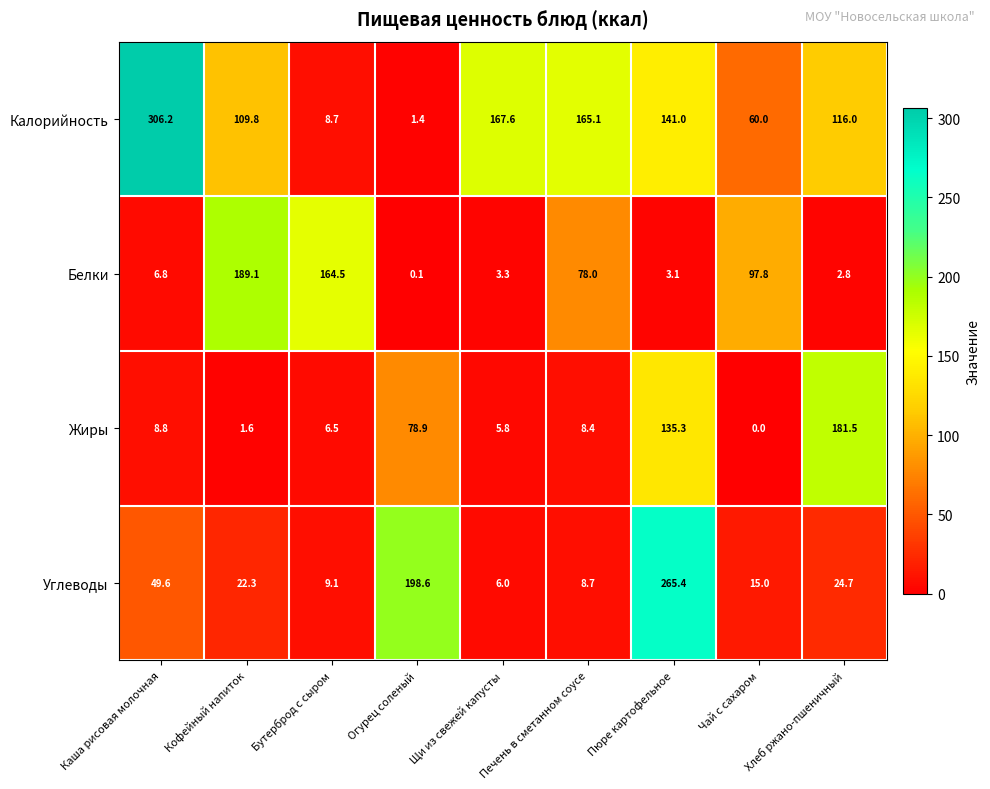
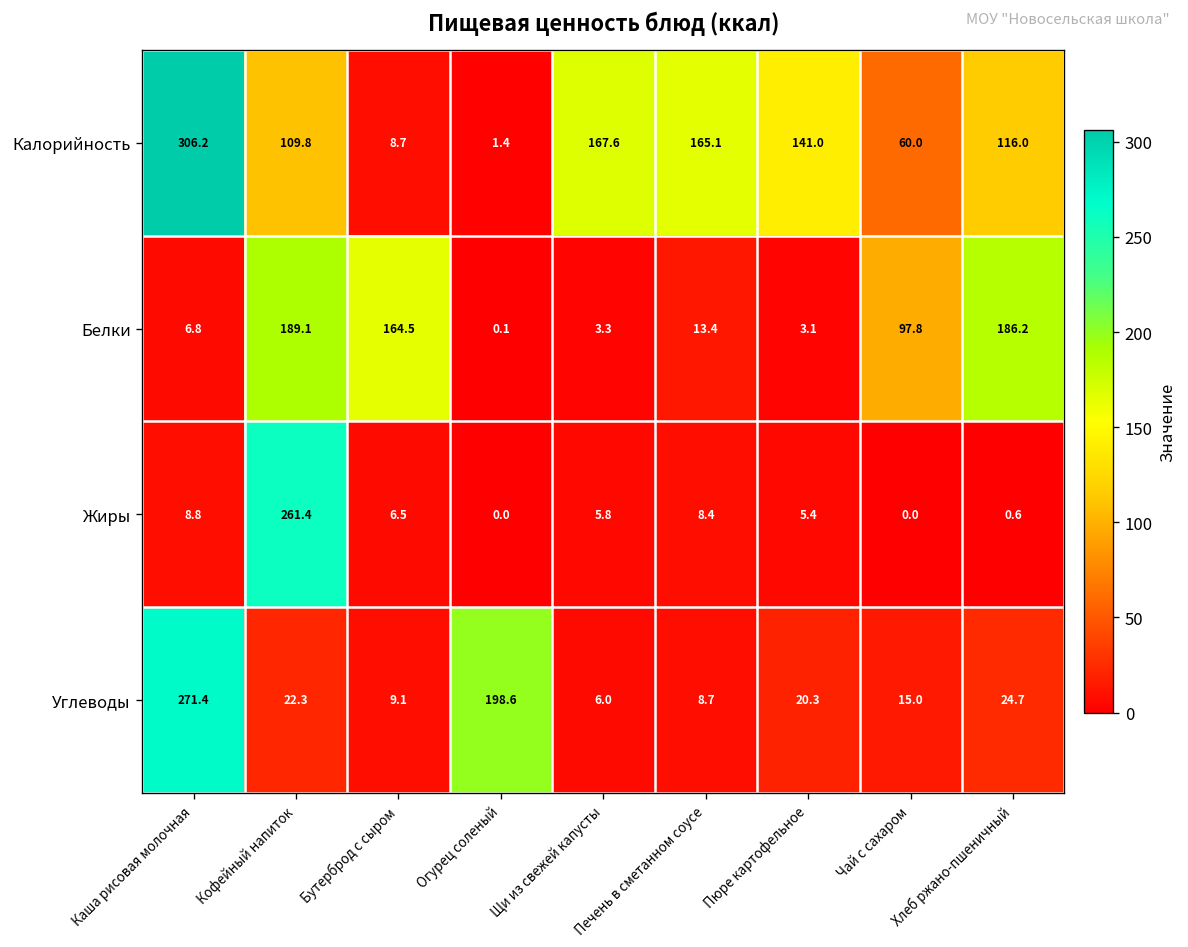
  {
    "Калорийность": {
      "Каша рисовая молочная": 306.2,
      "Кофейный напиток": 109.8,
      "Бутерброд с сыром": 8.7,
      "Огурец соленый": 1.4,
      "Щи из свежей капусты": 167.6,
      "Печень в сметанном соусе": 165.1,
      "Пюре картофельное": 141.0,
      "Чай с сахаром": 60.0,
      "Хлеб ржано-пшеничный": 116.0
    },
    "Белки": {
      "Каша рисовая молочная": 6.8,
      "Кофейный напиток": 189.1,
      "Бутерброд с сыром": 164.5,
      "Огурец соленый": 0.1,
      "Щи из свежей капусты": 3.3,
-     "Печень в сметанном соусе": 78.0,
+     "Печень в сметанном соусе": 13.4,
      "Пюре картофельное": 3.1,
      "Чай с сахаром": 97.8,
-     "Хлеб ржано-пшеничный": 2.8
+     "Хлеб ржано-пшеничный": 186.2
    },
    "Жиры": {
      "Каша рисовая молочная": 8.8,
-     "Кофейный напиток": 1.6,
+     "Кофейный напиток": 261.4,
      "Бутерброд с сыром": 6.5,
-     "Огурец соленый": 78.9,
+     "Огурец соленый": 0.0,
      "Щи из свежей капусты": 5.8,
      "Печень в сметанном соусе": 8.4,
-     "Пюре картофельное": 135.3,
+     "Пюре картофельное": 5.4,
      "Чай с сахаром": 0.0,
-     "Хлеб ржано-пшеничный": 181.5
+     "Хлеб ржано-пшеничный": 0.6
    },
    "Углеводы": {
-     "Каша рисовая молочная": 49.6,
+     "Каша рисовая молочная": 271.4,
      "Кофейный напиток": 22.3,
      "Бутерброд с сыром": 9.1,
      "Огурец соленый": 198.6,
      "Щи из свежей капусты": 6.0,
      "Печень в сметанном соусе": 8.7,
-     "Пюре картофельное": 265.4,
+     "Пюре картофельное": 20.3,
      "Чай с сахаром": 15.0,
      "Хлеб ржано-пшеничный": 24.7
    }
  }
